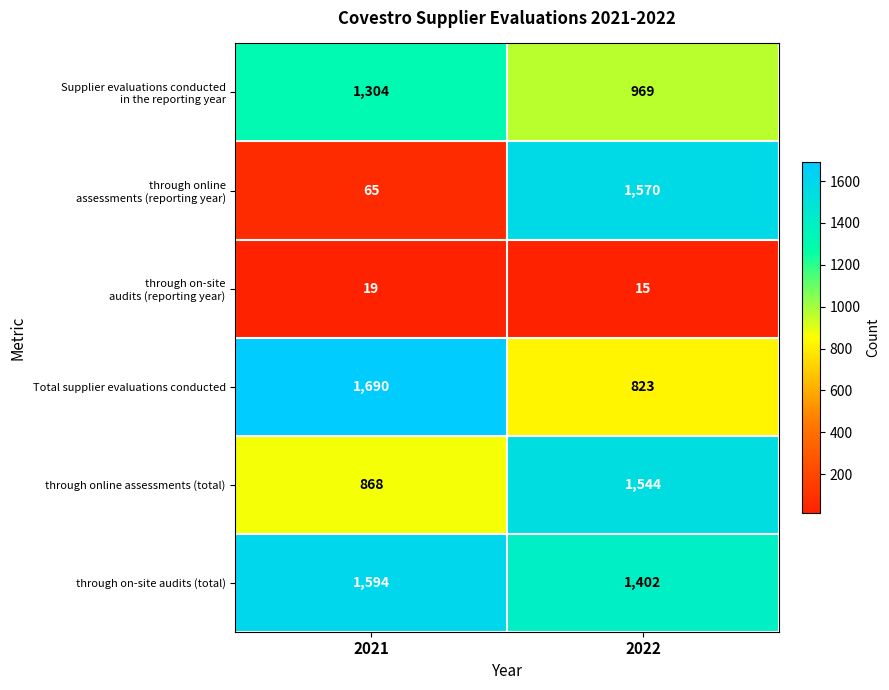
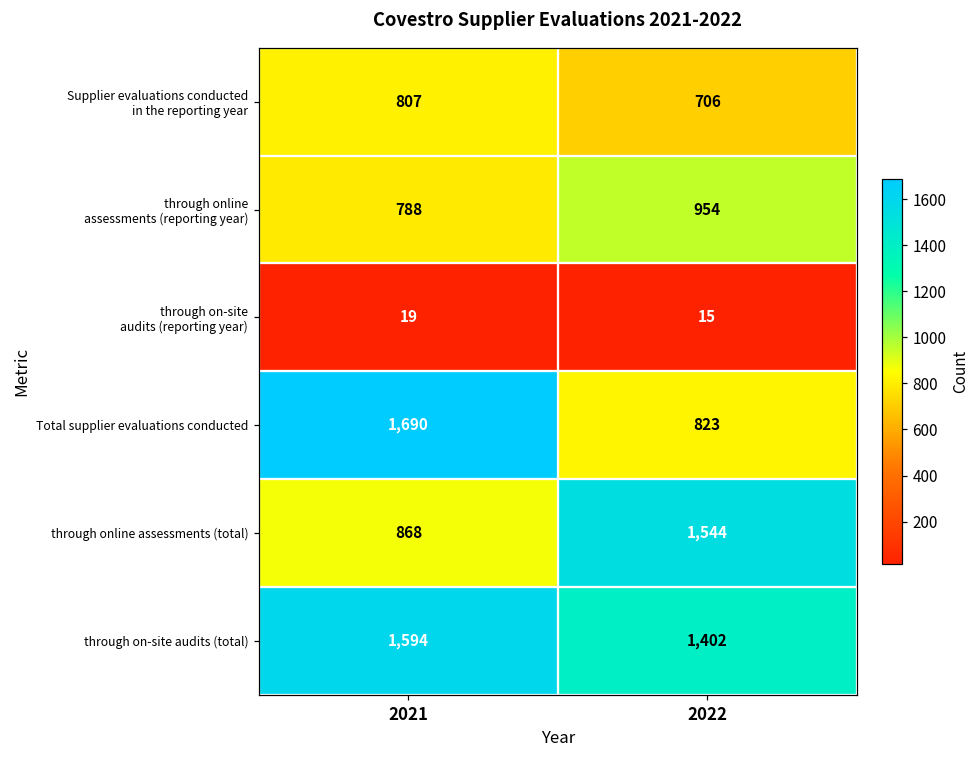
  {
    "Supplier evaluations conducted in the reporting year": {
-     "2021": "1,304",
-     "2022": "969"
+     "2021": "807",
+     "2022": "706"
    },
    "through online assessments (reporting year)": {
-     "2021": "65",
-     "2022": "1,570"
+     "2021": "788",
+     "2022": "954"
    },
    "through on-site audits (reporting year)": {
      "2021": "19",
      "2022": "15"
    },
    "Total supplier evaluations conducted": {
      "2021": "1,690",
      "2022": "823"
    },
    "through online assessments (total)": {
      "2021": "868",
      "2022": "1,544"
    },
    "through on-site audits (total)": {
      "2021": "1,594",
      "2022": "1,402"
    }
  }
